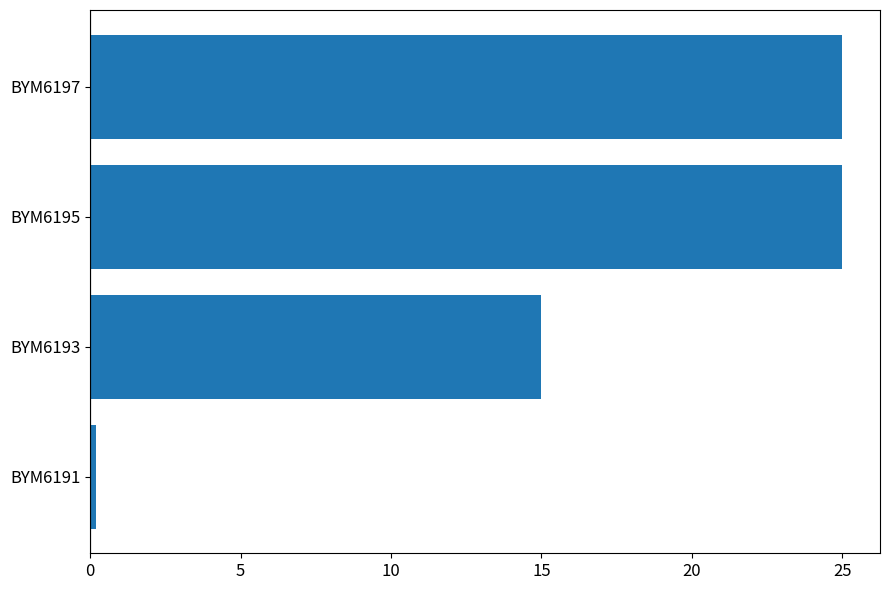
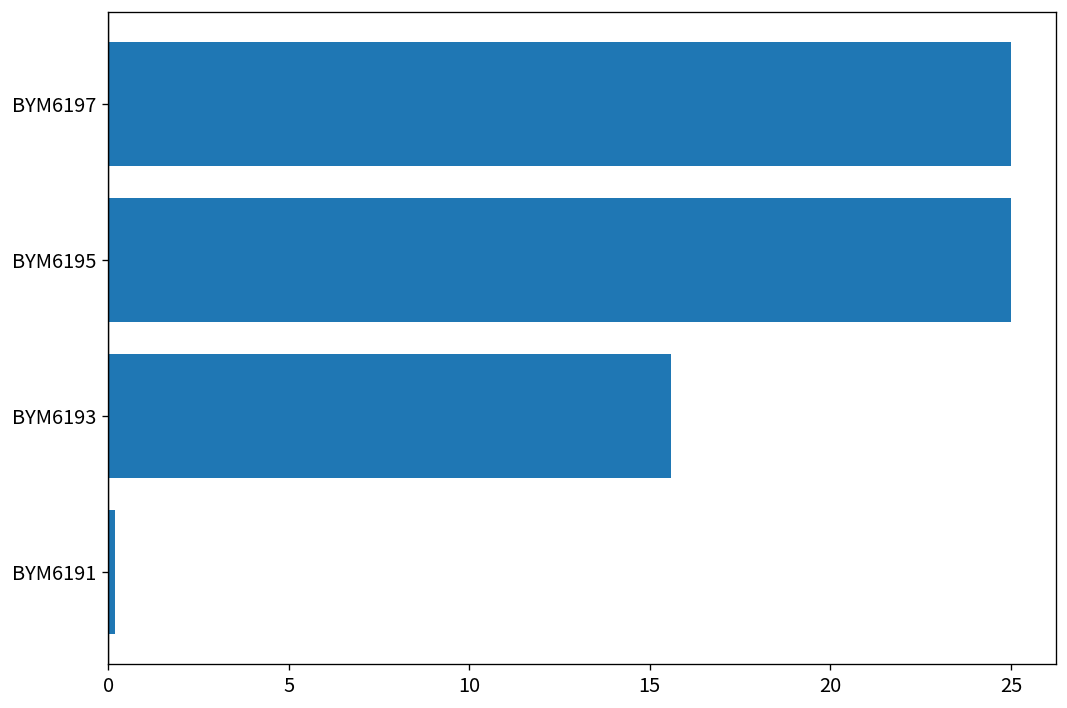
  {
    "BYM6197": 25.0,
    "BYM6195": 25.0,
-   "BYM6193": 15.0,
+   "BYM6193": 15.6,
    "BYM6191": 0.2
  }
